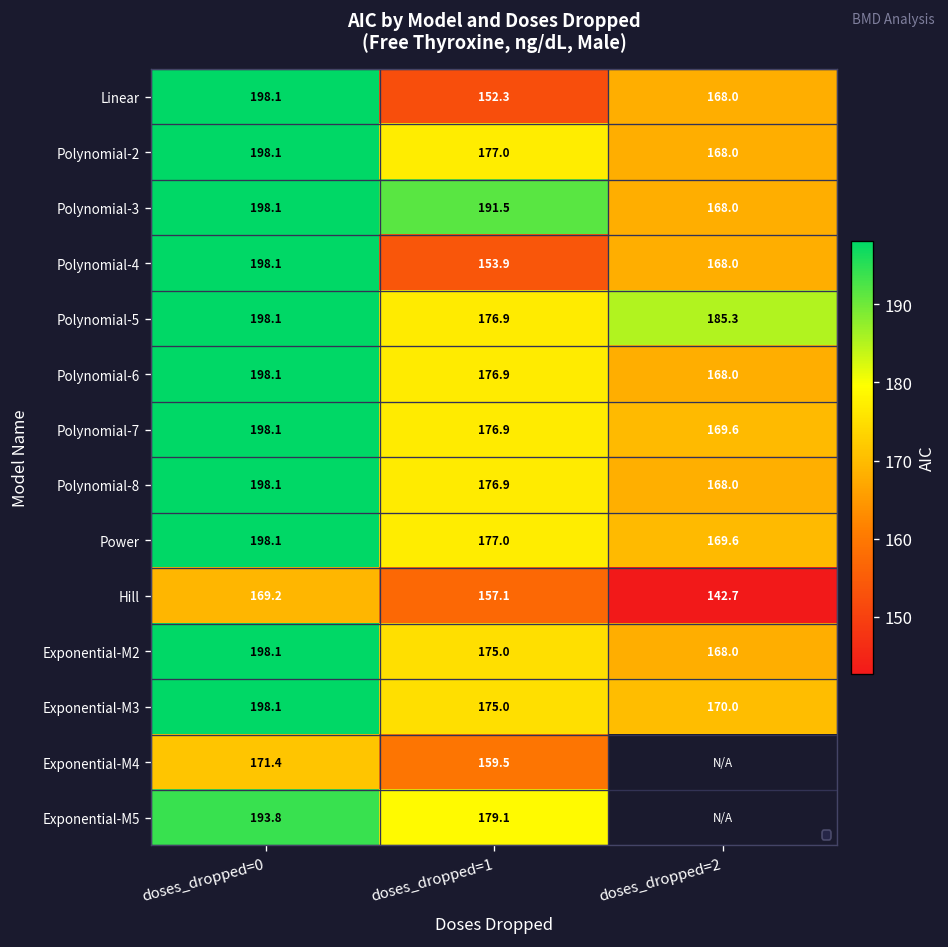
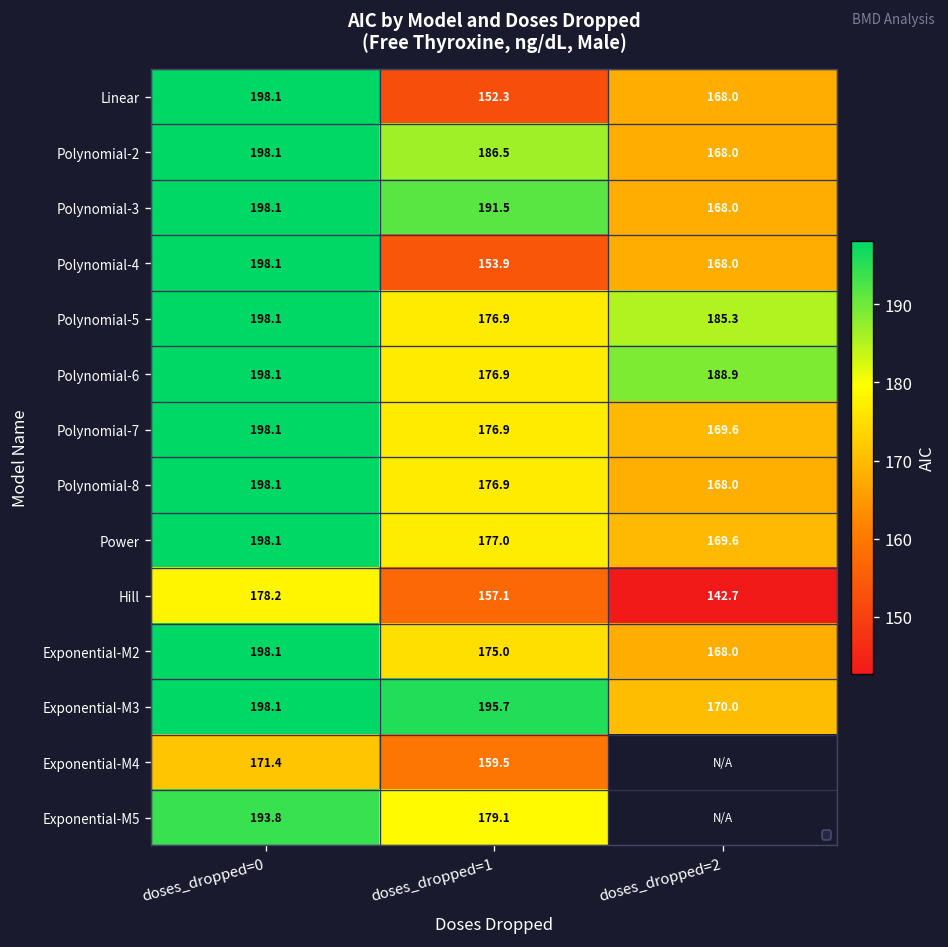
  {
    "Linear": {
      "doses_dropped=0": 198.1,
      "doses_dropped=1": 152.3,
      "doses_dropped=2": 168.0
    },
    "Polynomial-2": {
      "doses_dropped=0": 198.1,
-     "doses_dropped=1": 177.0,
+     "doses_dropped=1": 186.5,
      "doses_dropped=2": 168.0
    },
    "Polynomial-3": {
      "doses_dropped=0": 198.1,
      "doses_dropped=1": 191.5,
      "doses_dropped=2": 168.0
    },
    "Polynomial-4": {
      "doses_dropped=0": 198.1,
      "doses_dropped=1": 153.9,
      "doses_dropped=2": 168.0
    },
    "Polynomial-5": {
      "doses_dropped=0": 198.1,
      "doses_dropped=1": 176.9,
      "doses_dropped=2": 185.3
    },
    "Polynomial-6": {
      "doses_dropped=0": 198.1,
      "doses_dropped=1": 176.9,
-     "doses_dropped=2": 168.0
+     "doses_dropped=2": 188.9
    },
    "Polynomial-7": {
      "doses_dropped=0": 198.1,
      "doses_dropped=1": 176.9,
      "doses_dropped=2": 169.6
    },
    "Polynomial-8": {
      "doses_dropped=0": 198.1,
      "doses_dropped=1": 176.9,
      "doses_dropped=2": 168.0
    },
    "Power": {
      "doses_dropped=0": 198.1,
      "doses_dropped=1": 177.0,
      "doses_dropped=2": 169.6
    },
    "Hill": {
-     "doses_dropped=0": 169.2,
+     "doses_dropped=0": 178.2,
      "doses_dropped=1": 157.1,
      "doses_dropped=2": 142.7
    },
    "Exponential-M2": {
      "doses_dropped=0": 198.1,
      "doses_dropped=1": 175.0,
      "doses_dropped=2": 168.0
    },
    "Exponential-M3": {
      "doses_dropped=0": 198.1,
-     "doses_dropped=1": 175.0,
+     "doses_dropped=1": 195.7,
      "doses_dropped=2": 170.0
    },
    "Exponential-M4": {
      "doses_dropped=0": 171.4,
      "doses_dropped=1": 159.5
    },
    "Exponential-M5": {
      "doses_dropped=0": 193.8,
      "doses_dropped=1": 179.1
    }
  }
